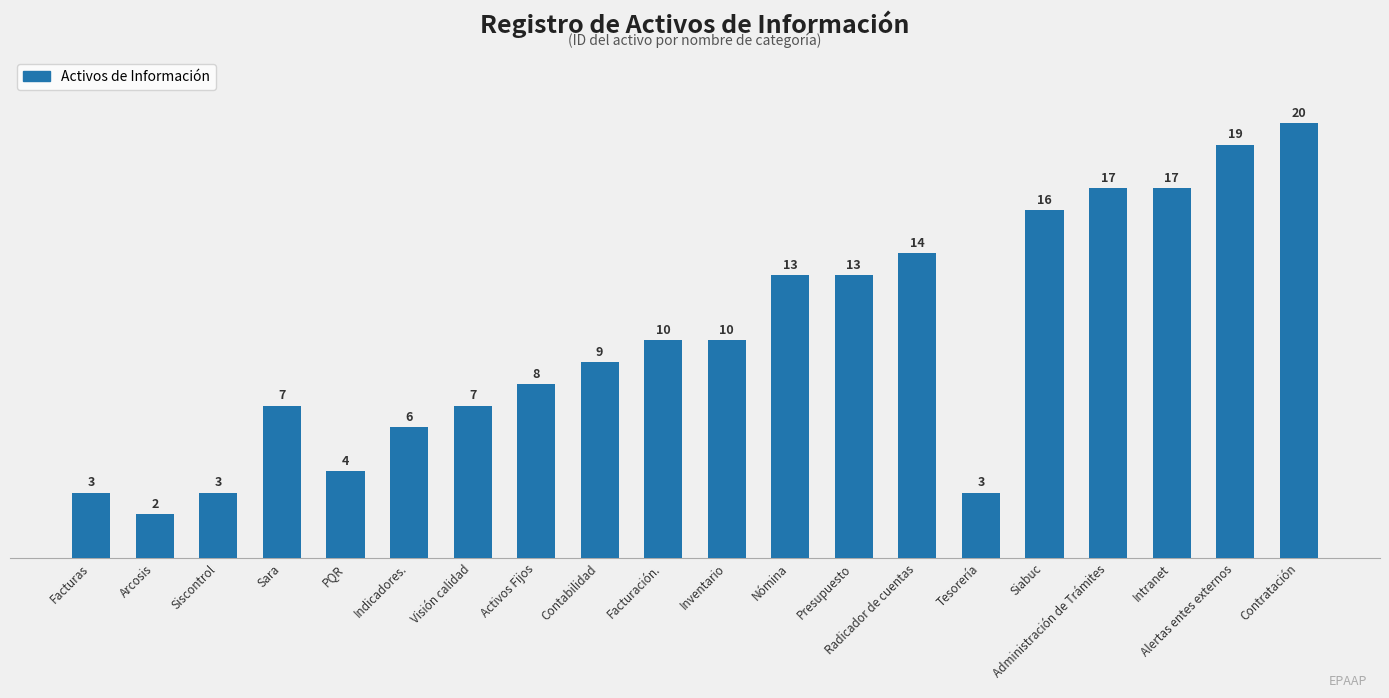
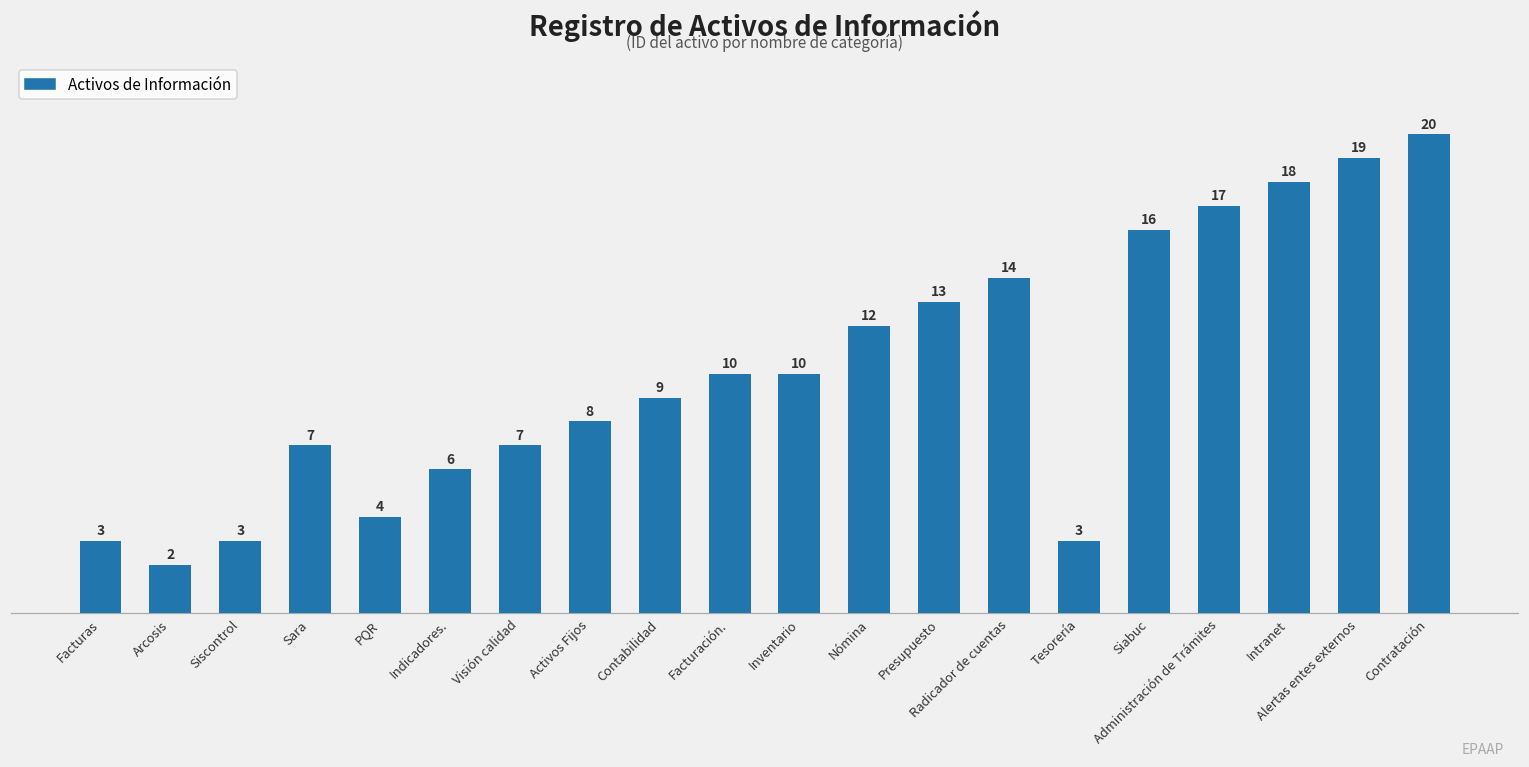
  {
    "Facturas": 3,
    "Arcosis": 2,
    "Siscontrol": 3,
    "Sara": 7,
    "PQR": 4,
    "Indicadores.": 6,
    "Visión calidad": 7,
    "Activos Fijos": 8,
    "Contabilidad": 9,
    "Facturación.": 10,
    "Inventario": 10,
-   "Nómina": 13,
+   "Nómina": 12,
    "Presupuesto": 13,
    "Radicador de cuentas": 14,
    "Tesorería": 3,
    "Siabuc": 16,
    "Administración de Trámites": 17,
-   "Intranet": 17,
+   "Intranet": 18,
    "Alertas entes externos": 19,
    "Contratación": 20
  }
